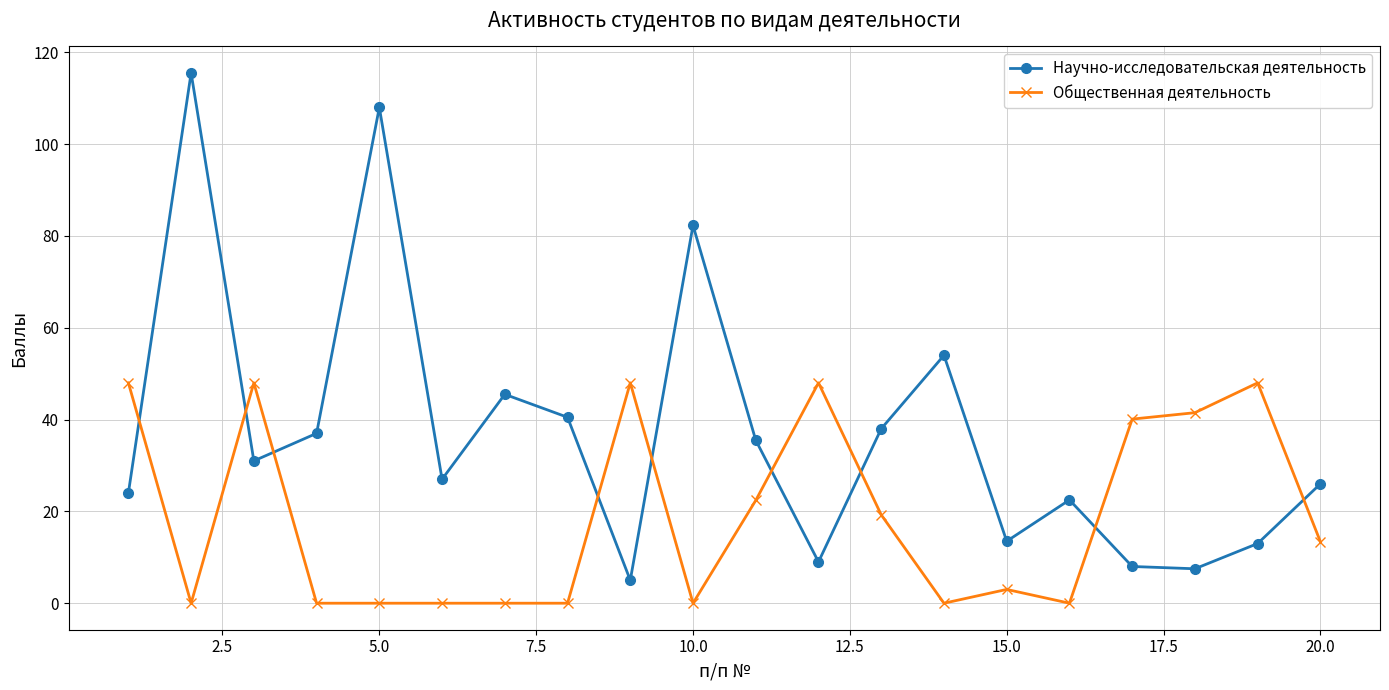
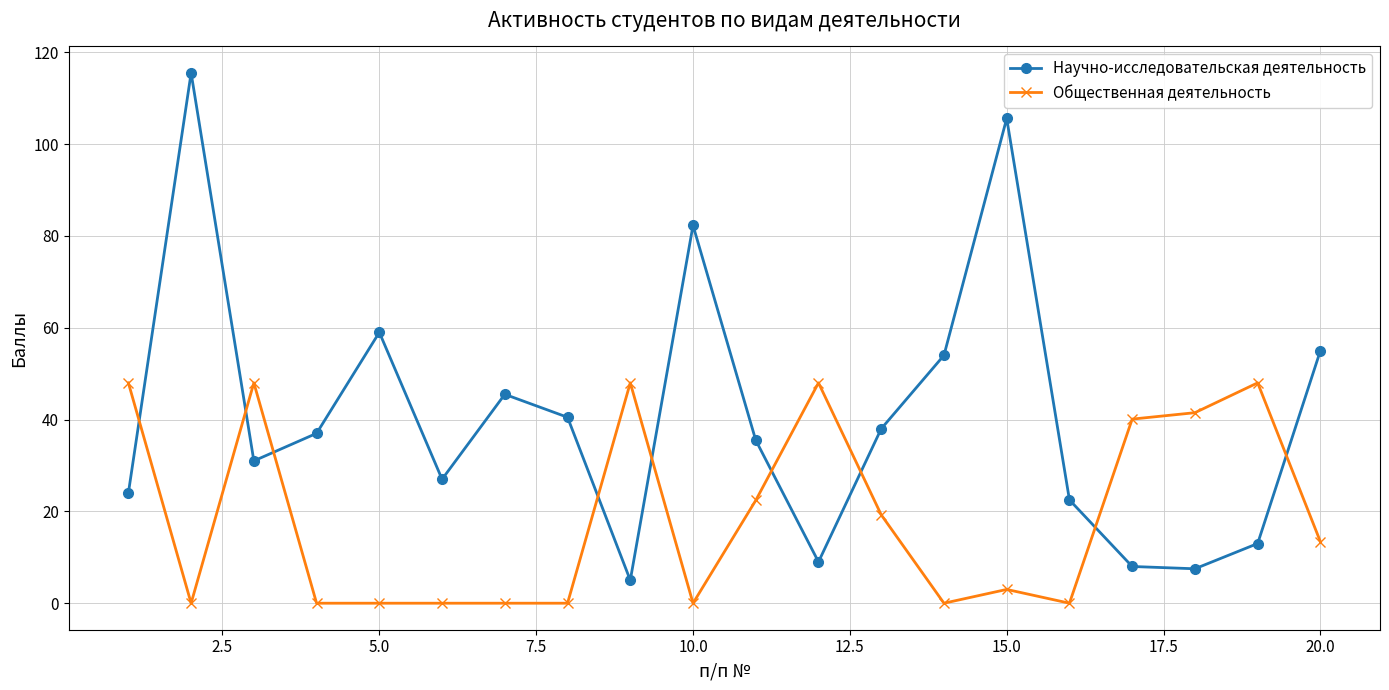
  {
    "Научно-исследовательская деятельность": {
-     "5.0": 108,
+     "5.0": 59,
      "10.0": 82,
-     "15.0": 14,
-     "20.0": 26
+     "15.0": 106,
+     "20.0": 55
    },
    "Общественная деятельность": {
      "5.0": 0,
      "10.0": 0,
      "15.0": 3,
      "20.0": 13
    }
  }
